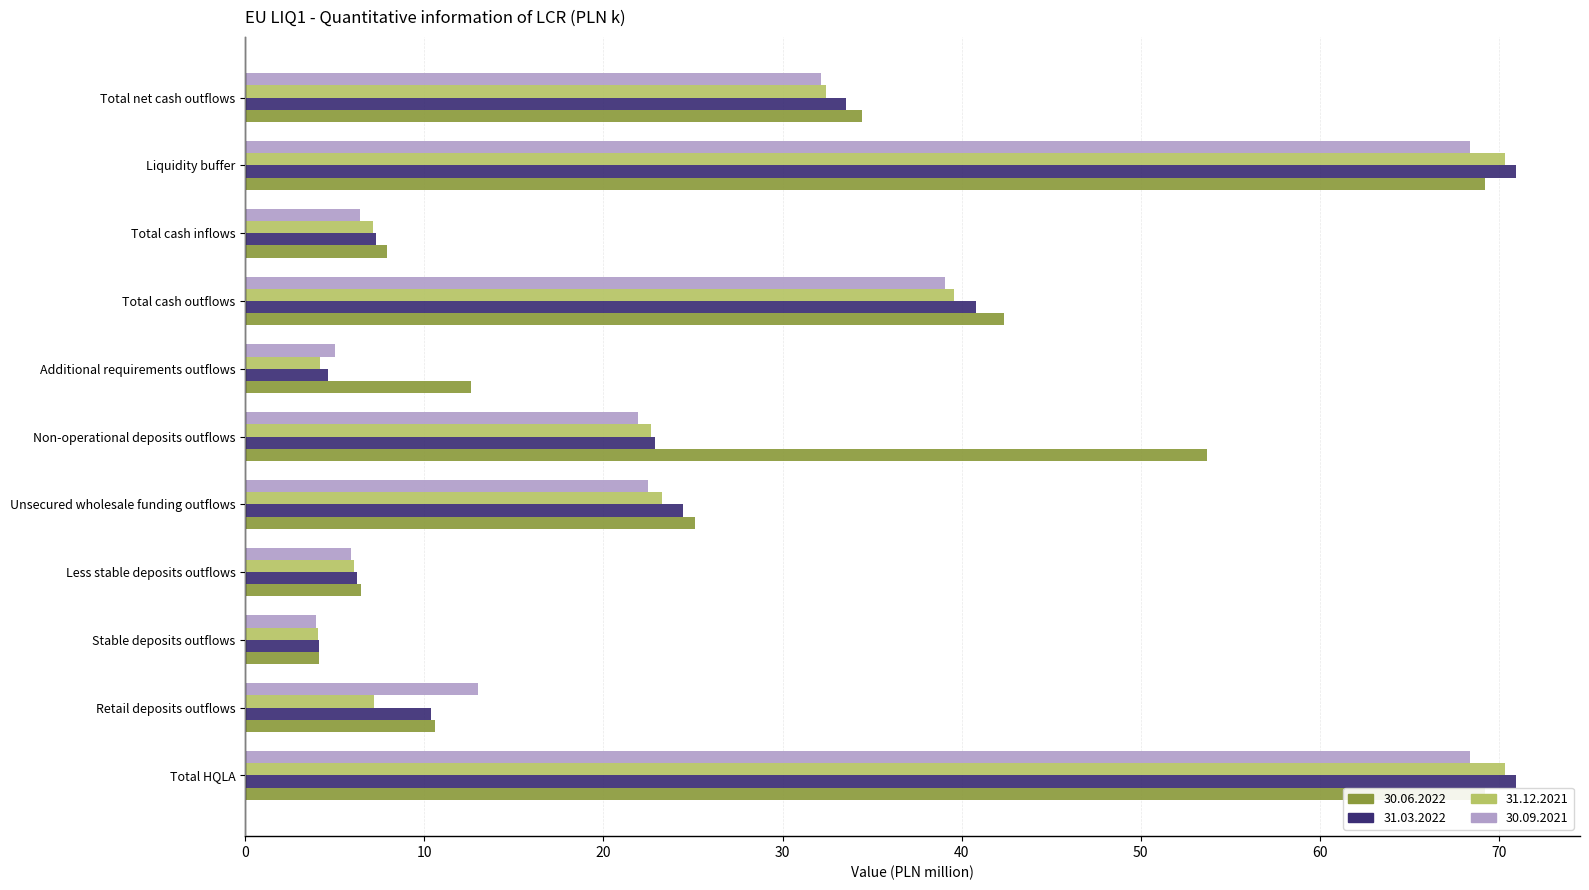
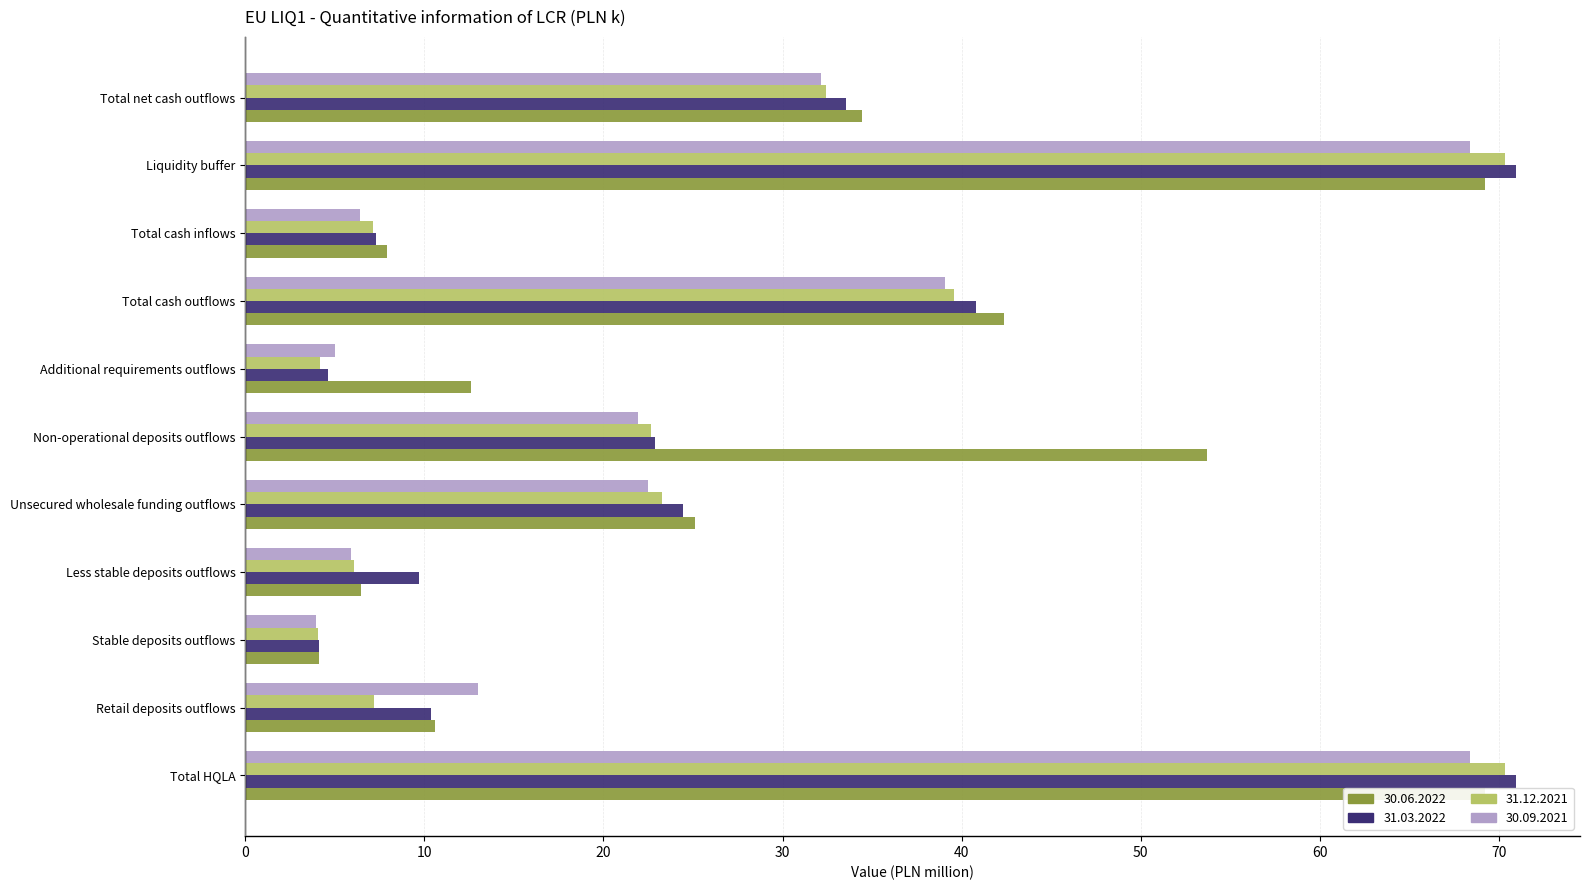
  {
    "30.06.2022": {
      "Total net cash outflows": 34.4,
      "Liquidity buffer": 69.2,
      "Total cash inflows": 7.9,
      "Total cash outflows": 42.4,
      "Additional requirements outflows": 12.6,
      "Non-operational deposits outflows": 53.7,
      "Unsecured wholesale funding outflows": 25.1,
      "Less stable deposits outflows": 6.5,
      "Stable deposits outflows": 4.1,
      "Retail deposits outflows": 10.6
    },
    "31.03.2022": {
      "Total net cash outflows": 33.5,
      "Liquidity buffer": 71.0,
      "Total cash inflows": 7.3,
      "Total cash outflows": 40.8,
      "Additional requirements outflows": 4.6,
      "Non-operational deposits outflows": 22.9,
      "Unsecured wholesale funding outflows": 24.5,
-     "Less stable deposits outflows": 6.3,
+     "Less stable deposits outflows": 9.7,
      "Stable deposits outflows": 4.1,
      "Retail deposits outflows": 10.4,
      "Total HQLA": 71.0
    },
    "31.12.2021": {
      "Total net cash outflows": 32.4,
      "Liquidity buffer": 70.3,
      "Total cash inflows": 7.2,
      "Total cash outflows": 39.6,
      "Additional requirements outflows": 4.1,
      "Non-operational deposits outflows": 22.6,
      "Unsecured wholesale funding outflows": 23.3,
      "Less stable deposits outflows": 6.1,
      "Stable deposits outflows": 4.0,
      "Retail deposits outflows": 7.2,
      "Total HQLA": 70.3
    },
    "30.09.2021": {
      "Total net cash outflows": 32.1,
      "Liquidity buffer": 68.4,
      "Total cash inflows": 6.4,
      "Total cash outflows": 39.1,
      "Additional requirements outflows": 5.0,
      "Non-operational deposits outflows": 21.9,
      "Unsecured wholesale funding outflows": 22.5,
      "Less stable deposits outflows": 5.9,
      "Stable deposits outflows": 3.9,
      "Retail deposits outflows": 13.0,
      "Total HQLA": 68.4
    }
  }
